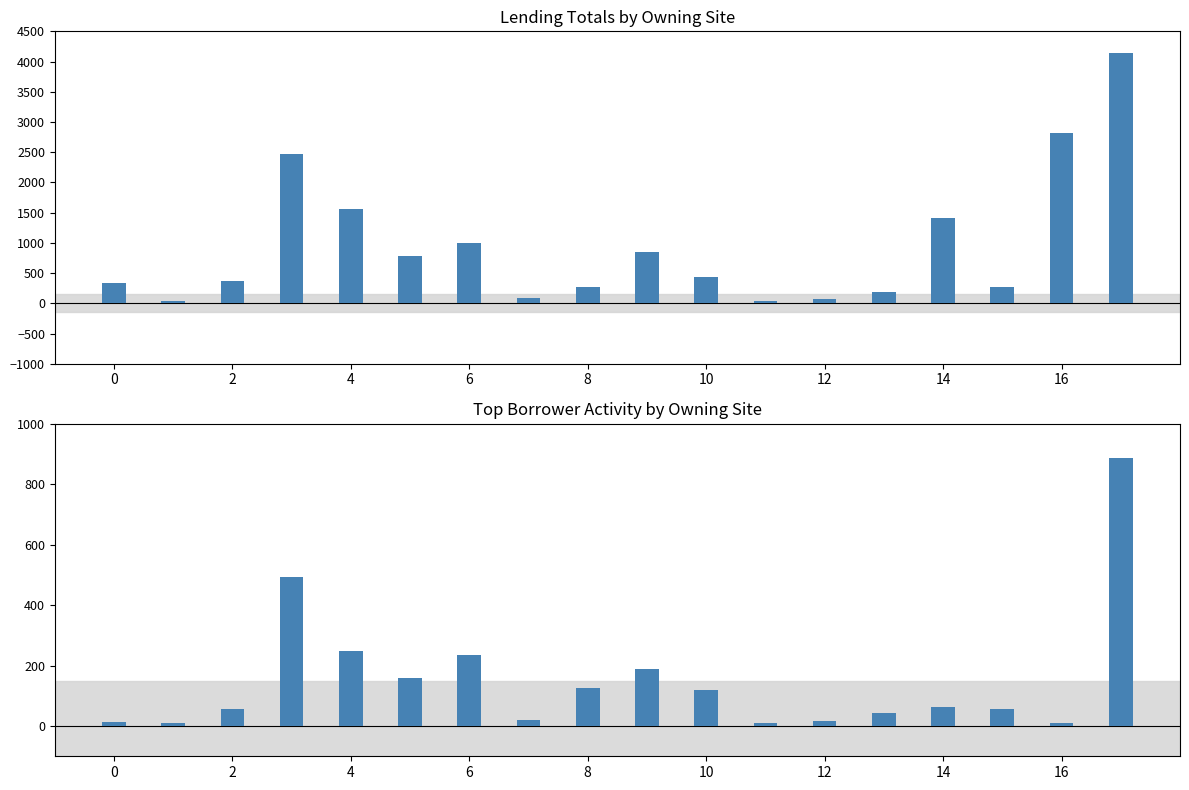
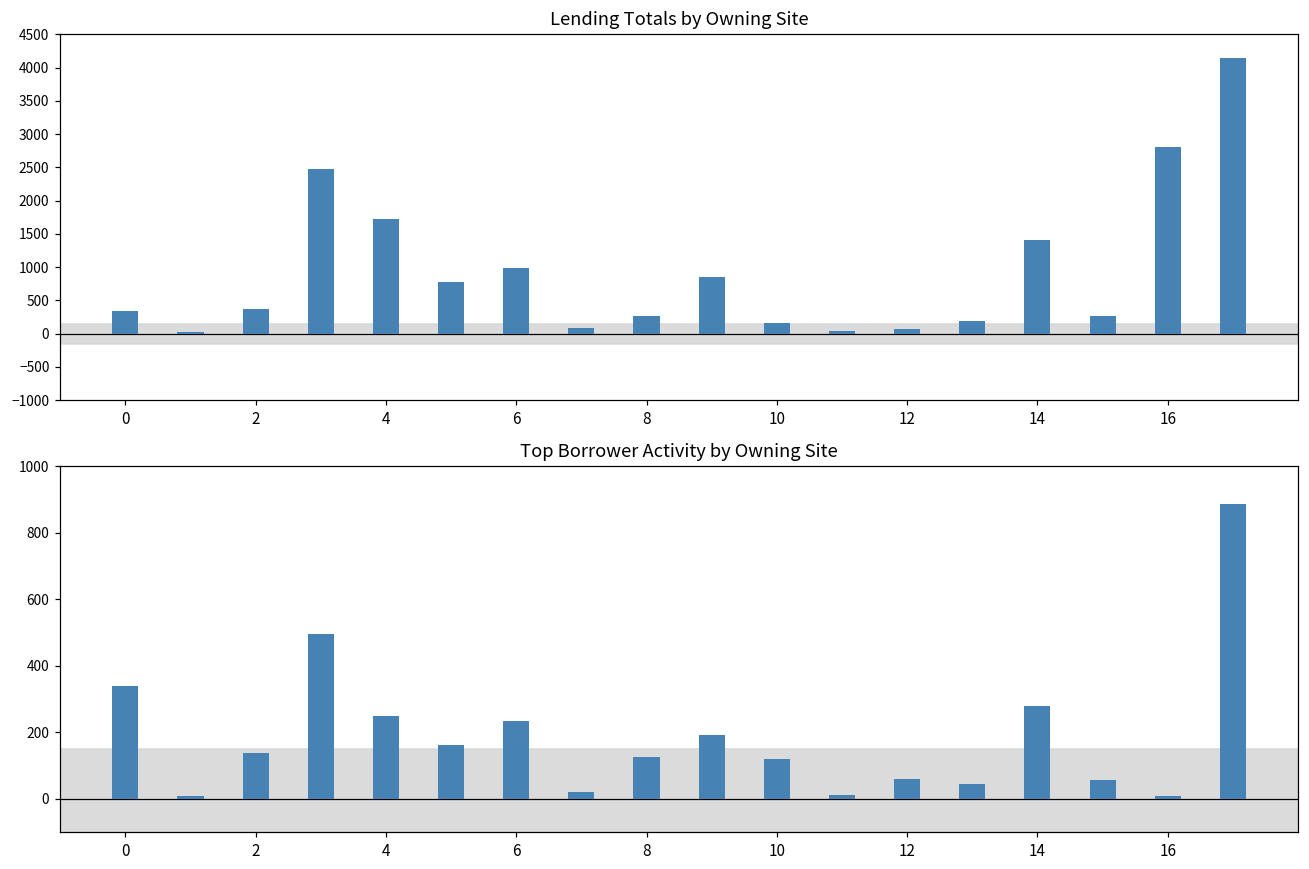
  {
    "Lending Totals by Owning Site": {
      "0": 300,
      "2": 400,
-     "4": 1600,
+     "4": 1700,
      "6": 1000,
      "8": 300,
-     "10": 400,
+     "10": 200,
      "12": 100,
      "14": 1400,
      "16": 2800
    },
    "Top Borrower Activity by Owning Site": {
-     "0": 10,
-     "2": 60,
+     "0": 340,
+     "2": 140,
      "4": 250,
      "6": 230,
      "8": 130,
      "10": 120,
-     "12": 20,
-     "14": 60,
+     "12": 60,
+     "14": 280,
      "16": 10
    }
  }
